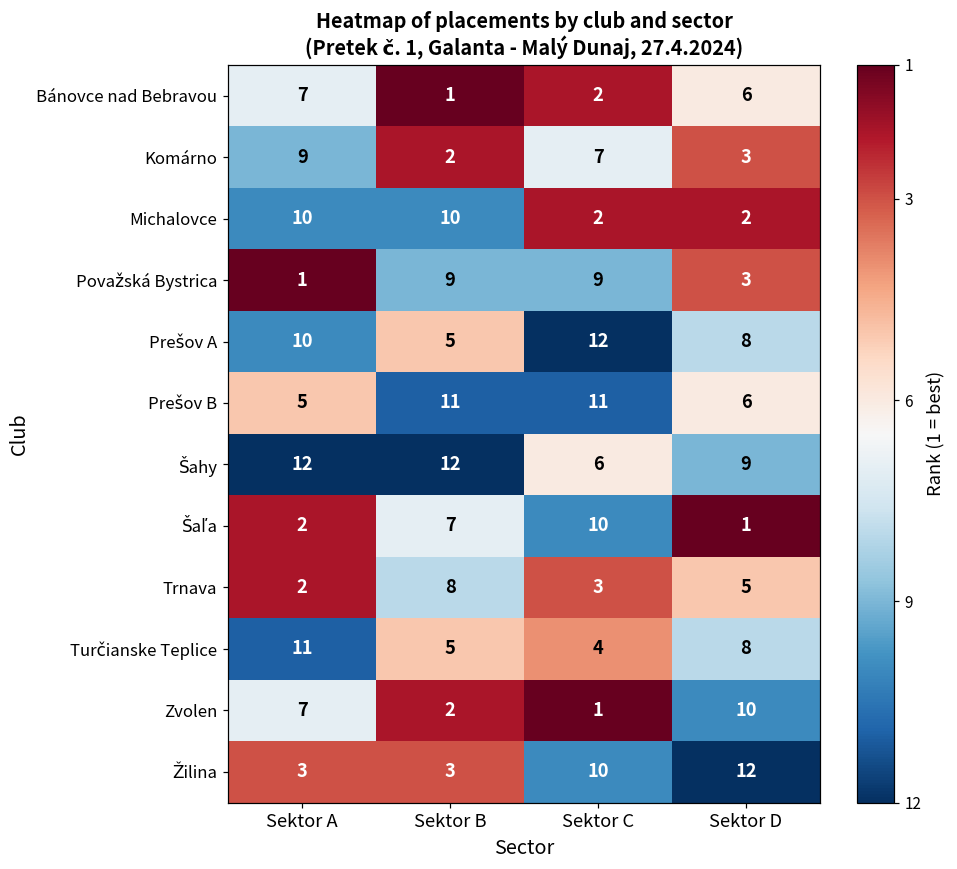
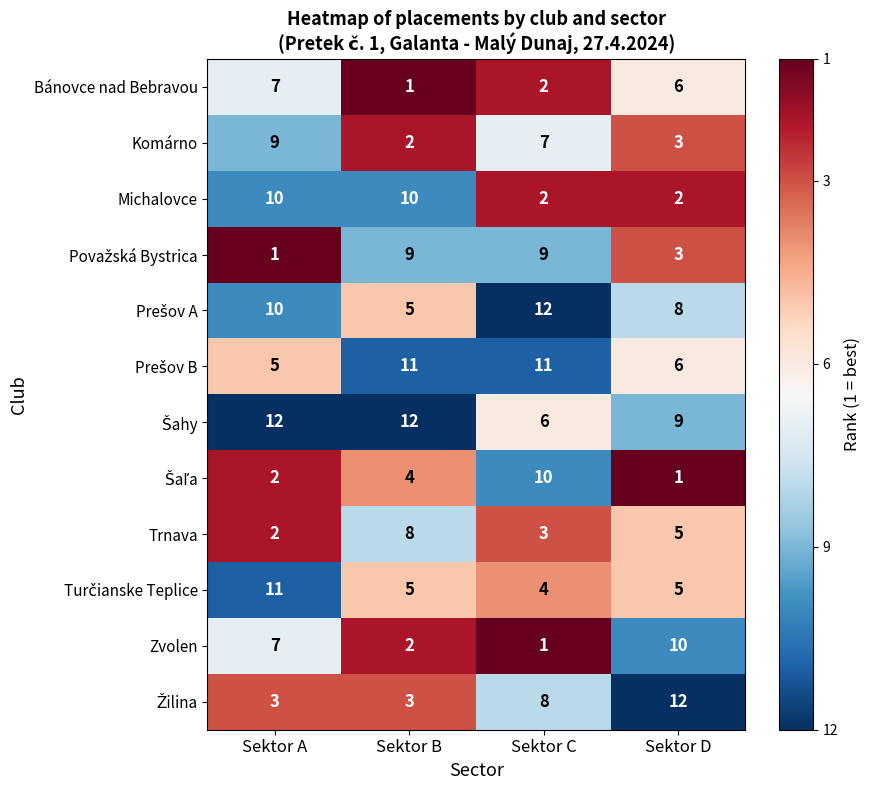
  {
    "Bánovce nad Bebravou": {
      "Sektor A": 7,
      "Sektor B": 1,
      "Sektor C": 2,
      "Sektor D": 6
    },
    "Komárno": {
      "Sektor A": 9,
      "Sektor B": 2,
      "Sektor C": 7,
      "Sektor D": 3
    },
    "Michalovce": {
      "Sektor A": 10,
      "Sektor B": 10,
      "Sektor C": 2,
      "Sektor D": 2
    },
    "Považská Bystrica": {
      "Sektor A": 1,
      "Sektor B": 9,
      "Sektor C": 9,
      "Sektor D": 3
    },
    "Prešov A": {
      "Sektor A": 10,
      "Sektor B": 5,
      "Sektor C": 12,
      "Sektor D": 8
    },
    "Prešov B": {
      "Sektor A": 5,
      "Sektor B": 11,
      "Sektor C": 11,
      "Sektor D": 6
    },
    "Šahy": {
      "Sektor A": 12,
      "Sektor B": 12,
      "Sektor C": 6,
      "Sektor D": 9
    },
    "Šaľa": {
      "Sektor A": 2,
-     "Sektor B": 7,
+     "Sektor B": 4,
      "Sektor C": 10,
      "Sektor D": 1
    },
    "Trnava": {
      "Sektor A": 2,
      "Sektor B": 8,
      "Sektor C": 3,
      "Sektor D": 5
    },
    "Turčianske Teplice": {
      "Sektor A": 11,
      "Sektor B": 5,
      "Sektor C": 4,
-     "Sektor D": 8
+     "Sektor D": 5
    },
    "Zvolen": {
      "Sektor A": 7,
      "Sektor B": 2,
      "Sektor C": 1,
      "Sektor D": 10
    },
    "Žilina": {
      "Sektor A": 3,
      "Sektor B": 3,
-     "Sektor C": 10,
+     "Sektor C": 8,
      "Sektor D": 12
    }
  }
